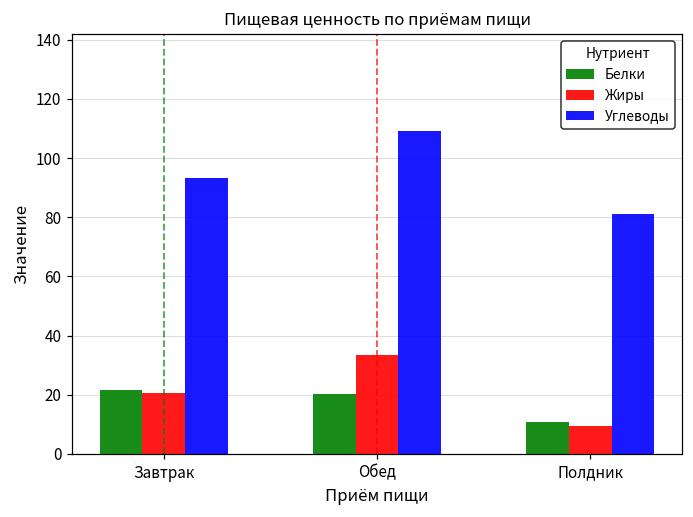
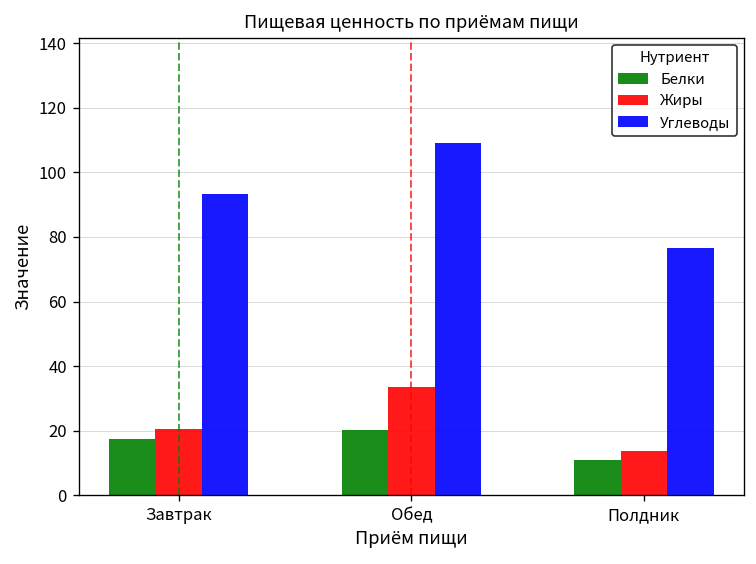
  {
    "Белки": {
-     "Завтрак": 21,
+     "Завтрак": 18,
      "Обед": 20,
      "Полдник": 11
    },
    "Жиры": {
      "Завтрак": 20,
      "Обед": 34,
-     "Полдник": 9
+     "Полдник": 14
    },
    "Углеводы": {
      "Завтрак": 93,
      "Обед": 109,
-     "Полдник": 81
+     "Полдник": 76
    }
  }
